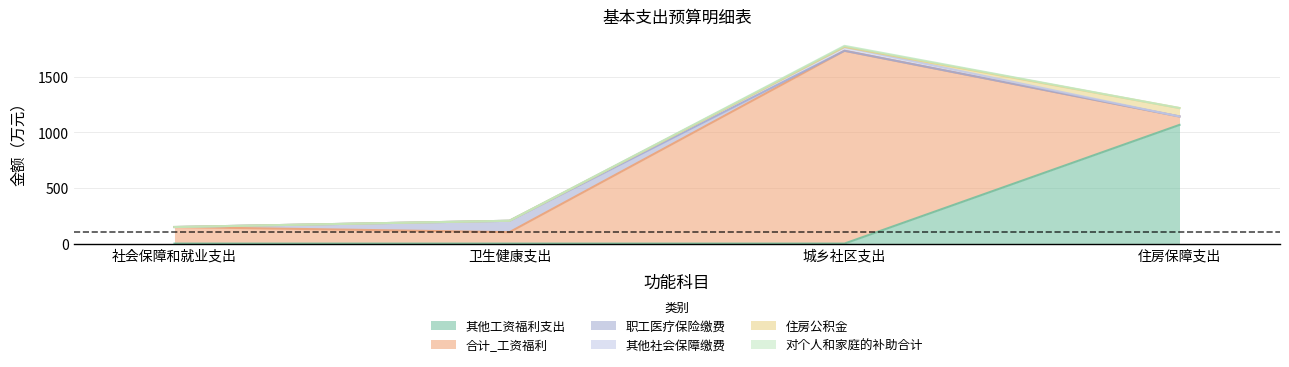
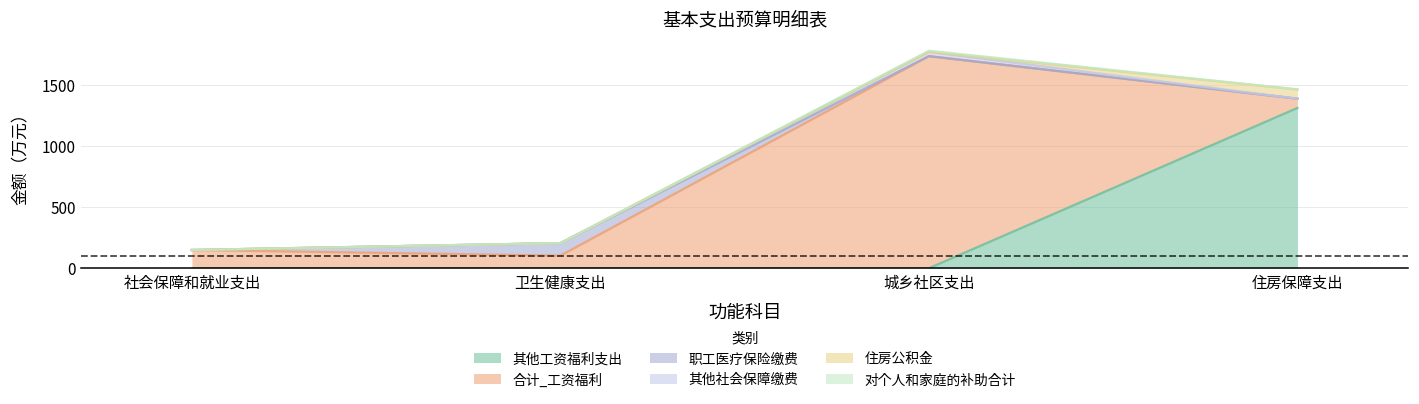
  {
    "其他工资福利支出": {
      "社会保障和就业支出": 0,
      "卫生健康支出": 0,
      "城乡社区支出": 0,
-     "住房保障支出": 1070
+     "住房保障支出": 1310
    }
  }
